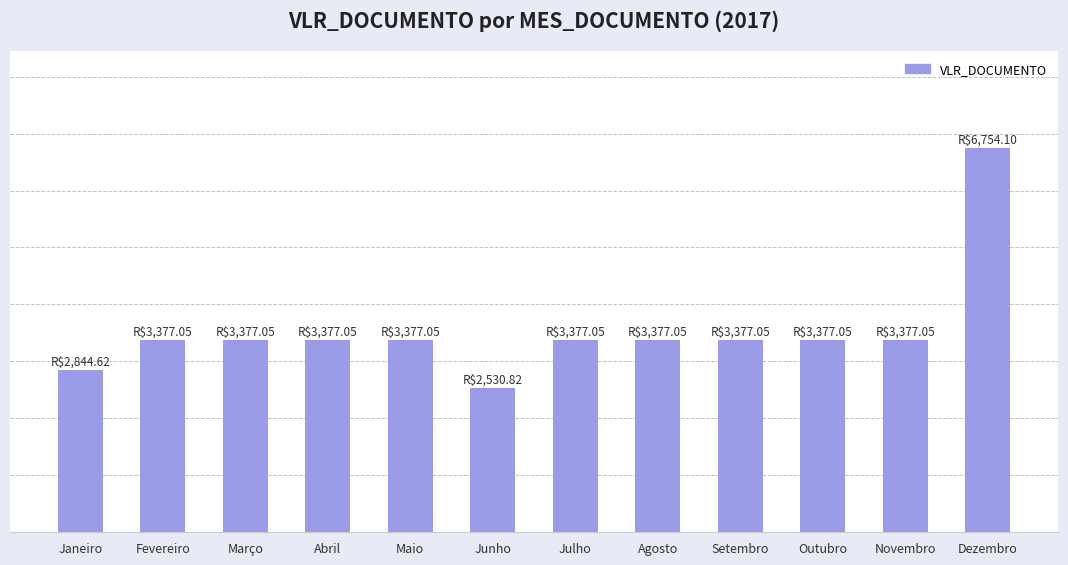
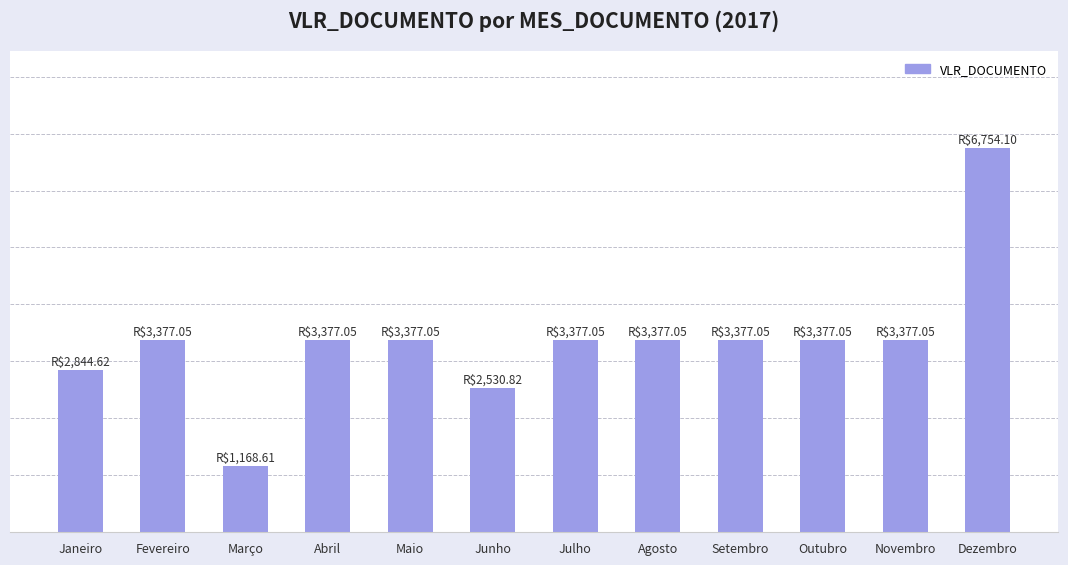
  {
    "Janeiro": "$2,844.62",
    "Fevereiro": "$3,377.05",
-   "Março": "$3,377.05",
+   "Março": "$1,168.61",
    "Abril": "$3,377.05",
    "Maio": "$3,377.05",
    "Junho": "$2,530.82",
    "Julho": "$3,377.05",
    "Agosto": "$3,377.05",
    "Setembro": "$3,377.05",
    "Outubro": "$3,377.05",
    "Novembro": "$3,377.05",
    "Dezembro": "$6,754.10"
  }
